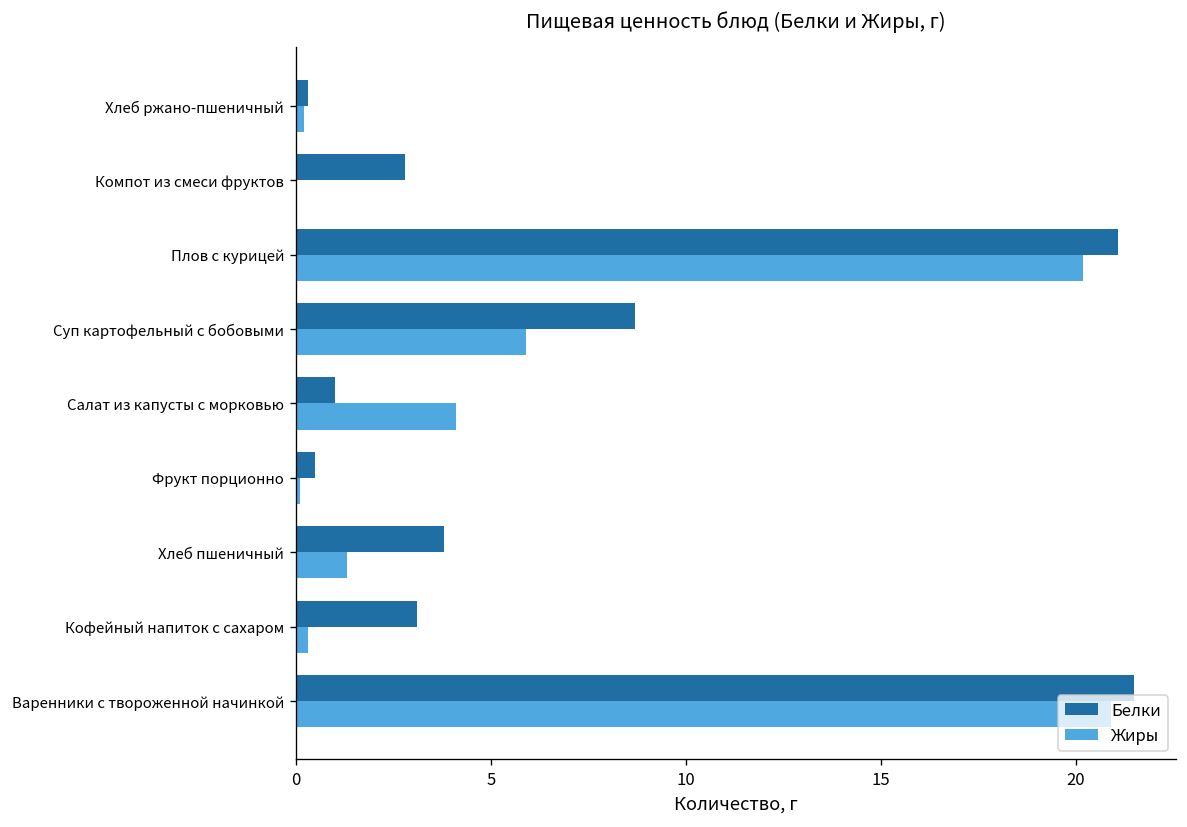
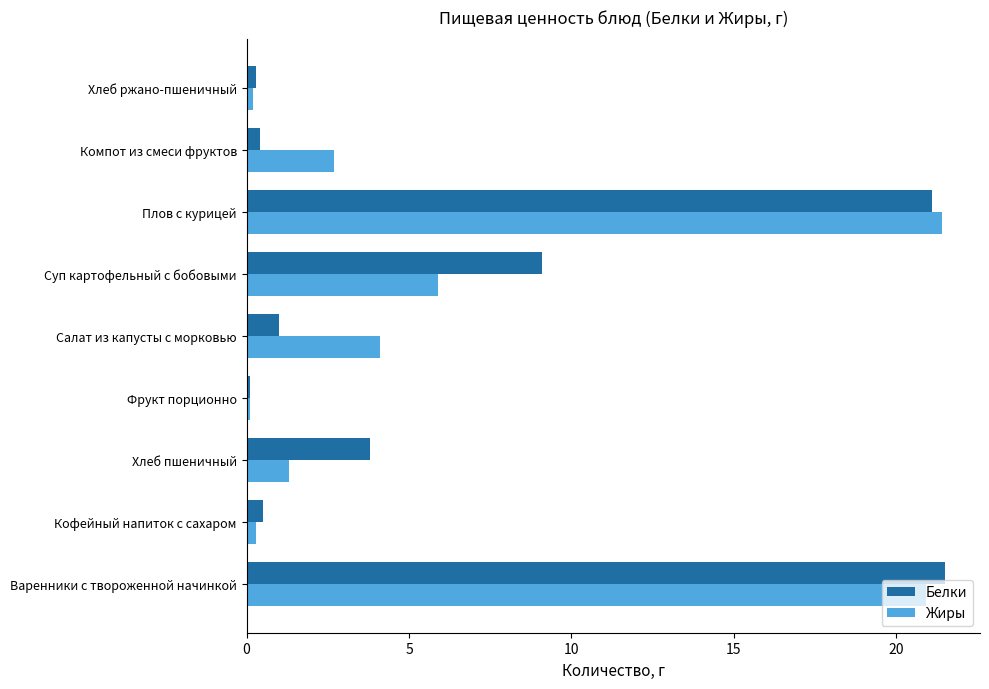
  {
    "Белки": {
      "Хлеб ржано-пшеничный": 0.3,
-     "Компот из смеси фруктов": 2.8,
+     "Компот из смеси фруктов": 0.4,
      "Плов с курицей": 21.1,
-     "Суп картофельный с бобовыми": 8.7,
+     "Суп картофельный с бобовыми": 9.1,
      "Салат из капусты с морковью": 1.0,
-     "Фрукт порционно": 0.5,
+     "Фрукт порционно": 0.1,
      "Хлеб пшеничный": 3.8,
-     "Кофейный напиток с сахаром": 3.1,
+     "Кофейный напиток с сахаром": 0.5,
      "Варенники с твороженной начинкой": 21.5
    },
    "Жиры": {
      "Хлеб ржано-пшеничный": 0.2,
-     "Компот из смеси фруктов": 0.0,
-     "Плов с курицей": 20.2,
+     "Компот из смеси фруктов": 2.7,
+     "Плов с курицей": 21.4,
      "Суп картофельный с бобовыми": 5.9,
      "Салат из капусты с морковью": 4.1,
      "Фрукт порционно": 0.1,
      "Хлеб пшеничный": 1.3,
      "Кофейный напиток с сахаром": 0.3
    }
  }
